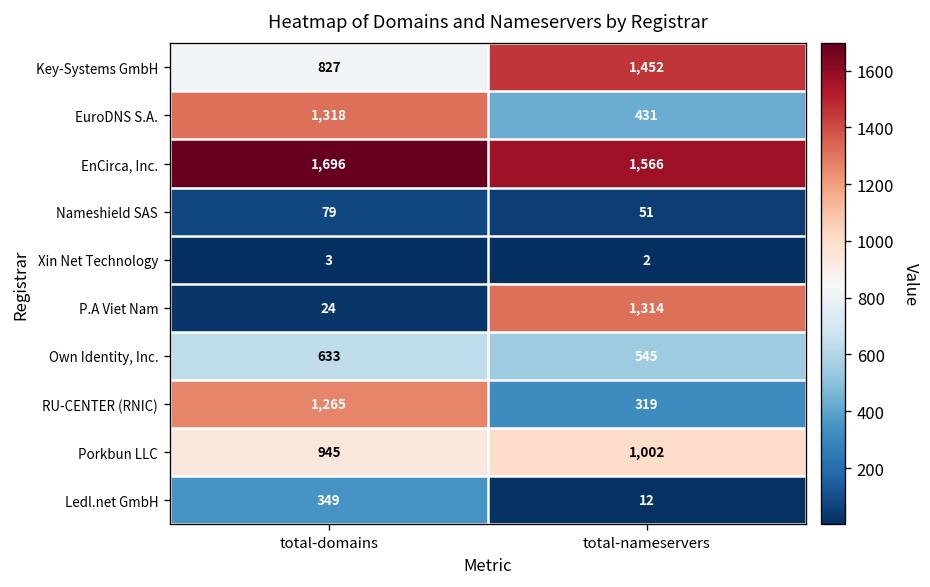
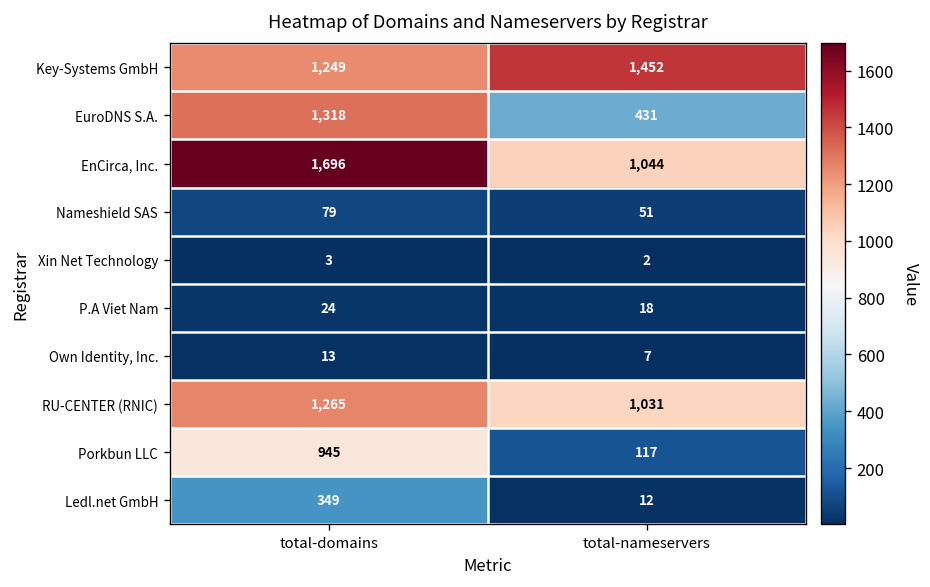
  {
    "Key-Systems GmbH": {
-     "total-domains": "827",
+     "total-domains": "1,249",
      "total-nameservers": "1,452"
    },
    "EuroDNS S.A.": {
      "total-domains": "1,318",
      "total-nameservers": "431"
    },
    "EnCirca, Inc.": {
      "total-domains": "1,696",
-     "total-nameservers": "1,566"
+     "total-nameservers": "1,044"
    },
    "Nameshield SAS": {
      "total-domains": "79",
      "total-nameservers": "51"
    },
    "Xin Net Technology": {
      "total-domains": "3",
      "total-nameservers": "2"
    },
    "P.A Viet Nam": {
      "total-domains": "24",
-     "total-nameservers": "1,314"
+     "total-nameservers": "18"
    },
    "Own Identity, Inc.": {
-     "total-domains": "633",
-     "total-nameservers": "545"
+     "total-domains": "13",
+     "total-nameservers": "7"
    },
    "RU-CENTER (RNIC)": {
      "total-domains": "1,265",
-     "total-nameservers": "319"
+     "total-nameservers": "1,031"
    },
    "Porkbun LLC": {
      "total-domains": "945",
-     "total-nameservers": "1,002"
+     "total-nameservers": "117"
    },
    "Ledl.net GmbH": {
      "total-domains": "349",
      "total-nameservers": "12"
    }
  }
